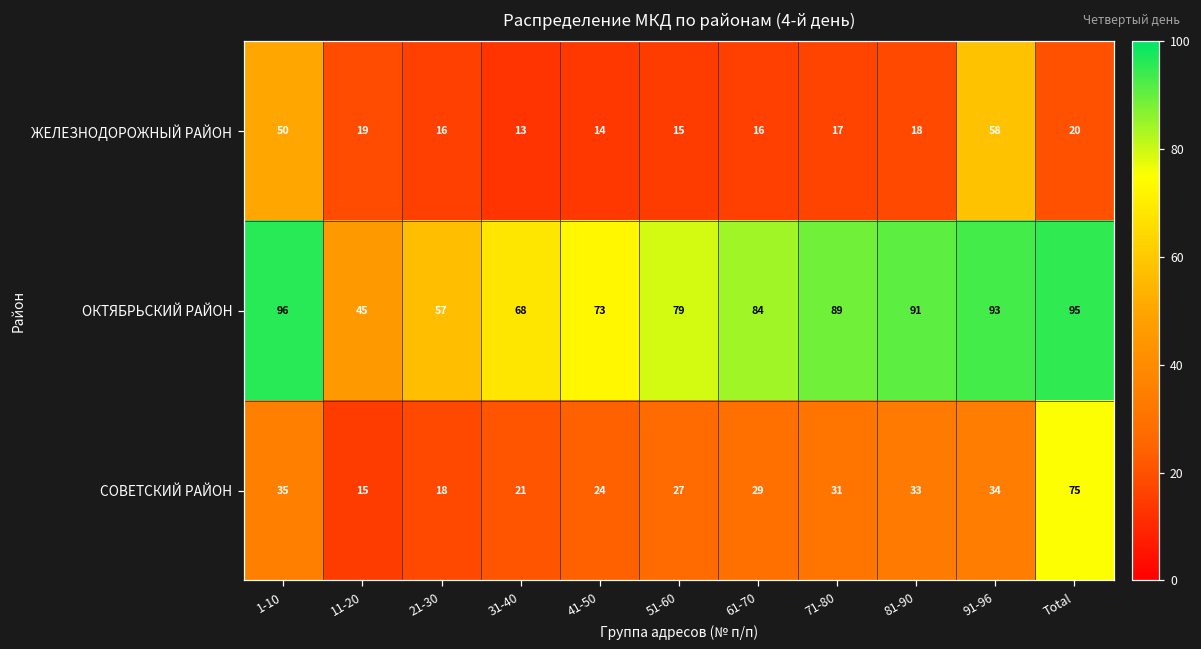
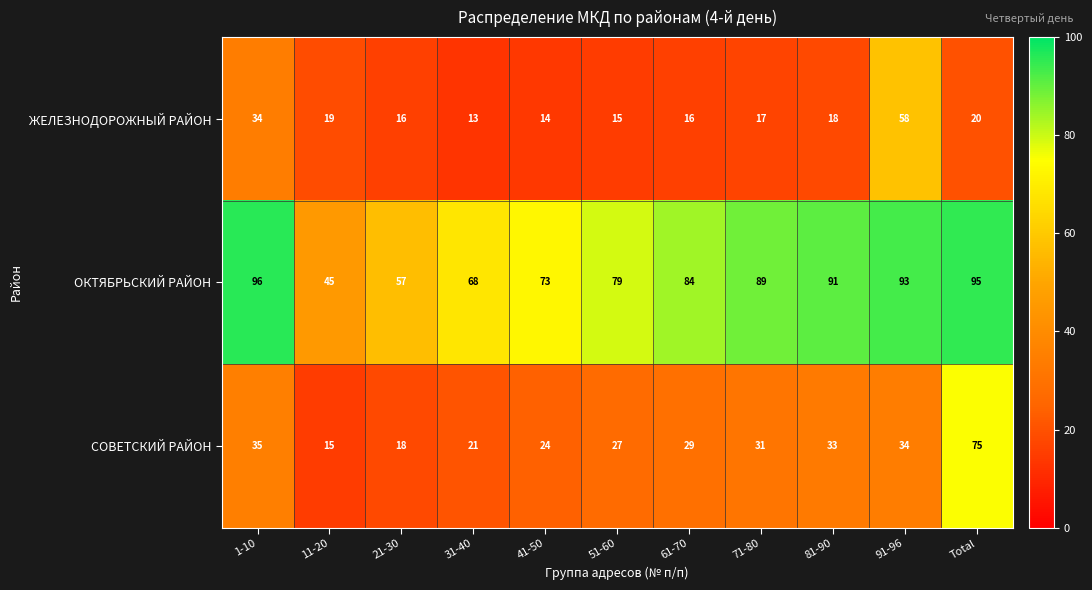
  {
    "ЖЕЛЕЗНОДОРОЖНЫЙ РАЙОН": {
-     "1-10": 50,
+     "1-10": 34,
      "11-20": 19,
      "21-30": 16,
      "31-40": 13,
      "41-50": 14,
      "51-60": 15,
      "61-70": 16,
      "71-80": 17,
      "81-90": 18,
      "91-96": 58,
      "Total": 20
    },
    "ОКТЯБРЬСКИЙ РАЙОН": {
      "1-10": 96,
      "11-20": 45,
      "21-30": 57,
      "31-40": 68,
      "41-50": 73,
      "51-60": 79,
      "61-70": 84,
      "71-80": 89,
      "81-90": 91,
      "91-96": 93,
      "Total": 95
    },
    "СОВЕТСКИЙ РАЙОН": {
      "1-10": 35,
      "11-20": 15,
      "21-30": 18,
      "31-40": 21,
      "41-50": 24,
      "51-60": 27,
      "61-70": 29,
      "71-80": 31,
      "81-90": 33,
      "91-96": 34,
      "Total": 75
    }
  }
